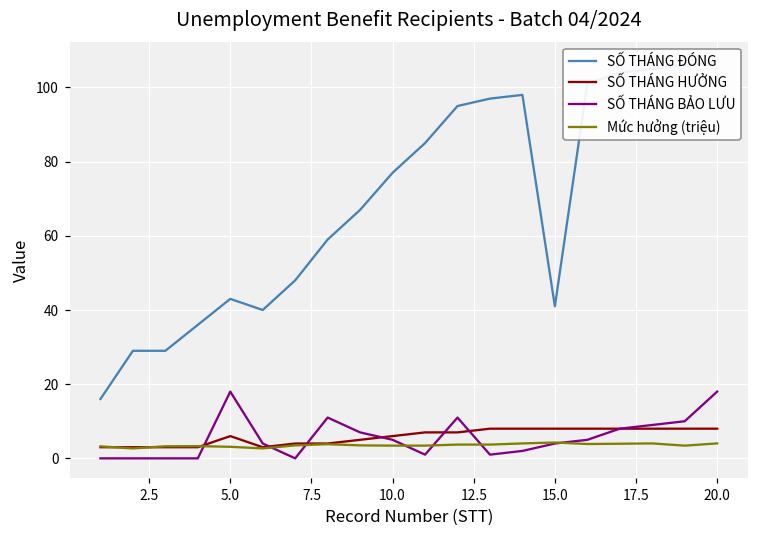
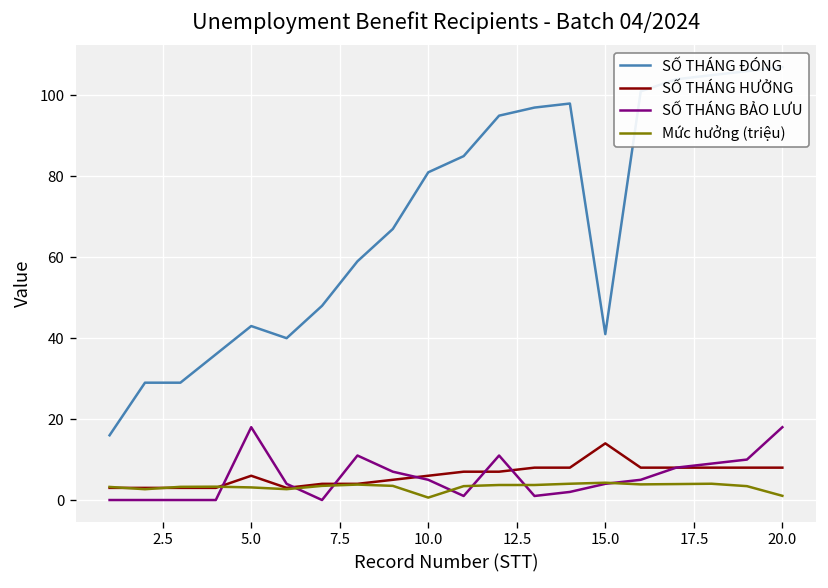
  {
    "SỐ THÁNG ĐÓNG": {
      "5.0": 43,
-     "10.0": 77,
+     "10.0": 81,
      "15.0": 41
    },
    "SỐ THÁNG HƯỞNG": {
      "5.0": 6,
      "10.0": 6,
-     "15.0": 8,
+     "15.0": 14,
      "20.0": 8
    },
    "SỐ THÁNG BẢO LƯU": {
      "5.0": 18,
      "10.0": 5,
      "20.0": 18
    },
    "Mức hưởng (triệu)": {
      "5.0": 3,
-     "10.0": 3,
-     "20.0": 4
+     "10.0": 1,
+     "20.0": 1
    }
  }
